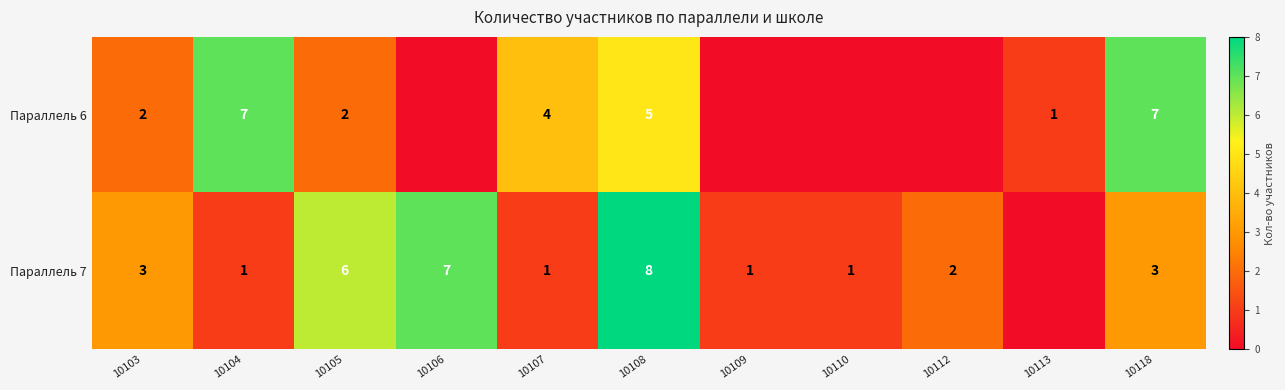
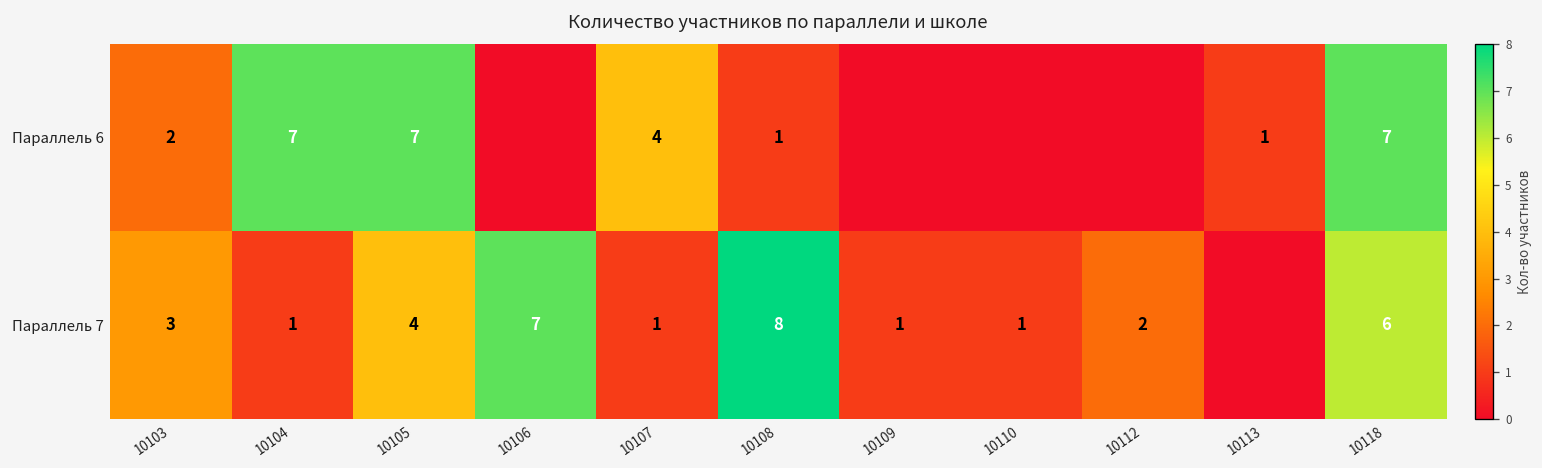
  {
    "Параллель 6": {
      "10103": 2,
      "10104": 7,
-     "10105": 2,
+     "10105": 7,
      "10107": 4,
-     "10108": 5,
+     "10108": 1,
      "10113": 1,
      "10118": 7
    },
    "Параллель 7": {
      "10103": 3,
      "10104": 1,
-     "10105": 6,
+     "10105": 4,
      "10106": 7,
      "10107": 1,
      "10108": 8,
      "10109": 1,
      "10110": 1,
      "10112": 2,
-     "10118": 3
+     "10118": 6
    }
  }
